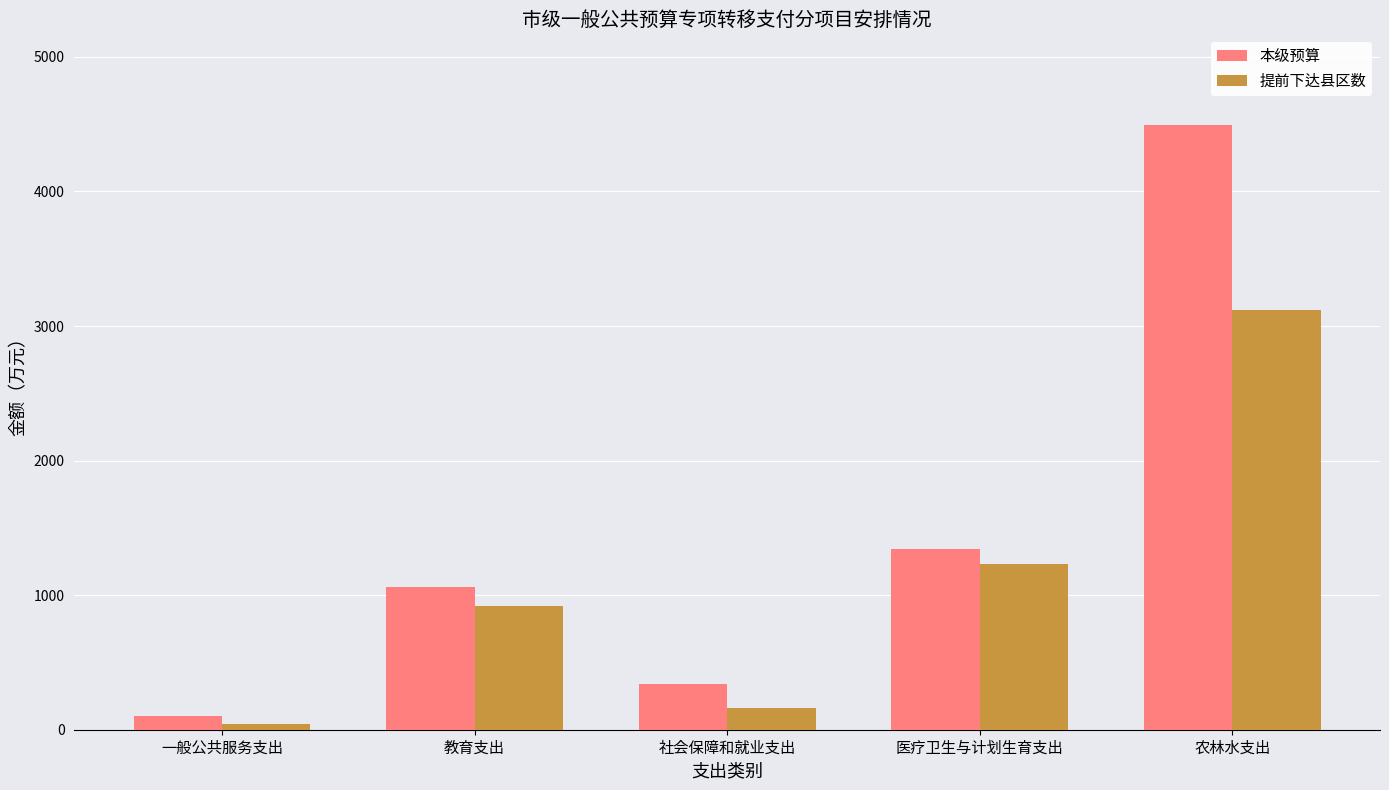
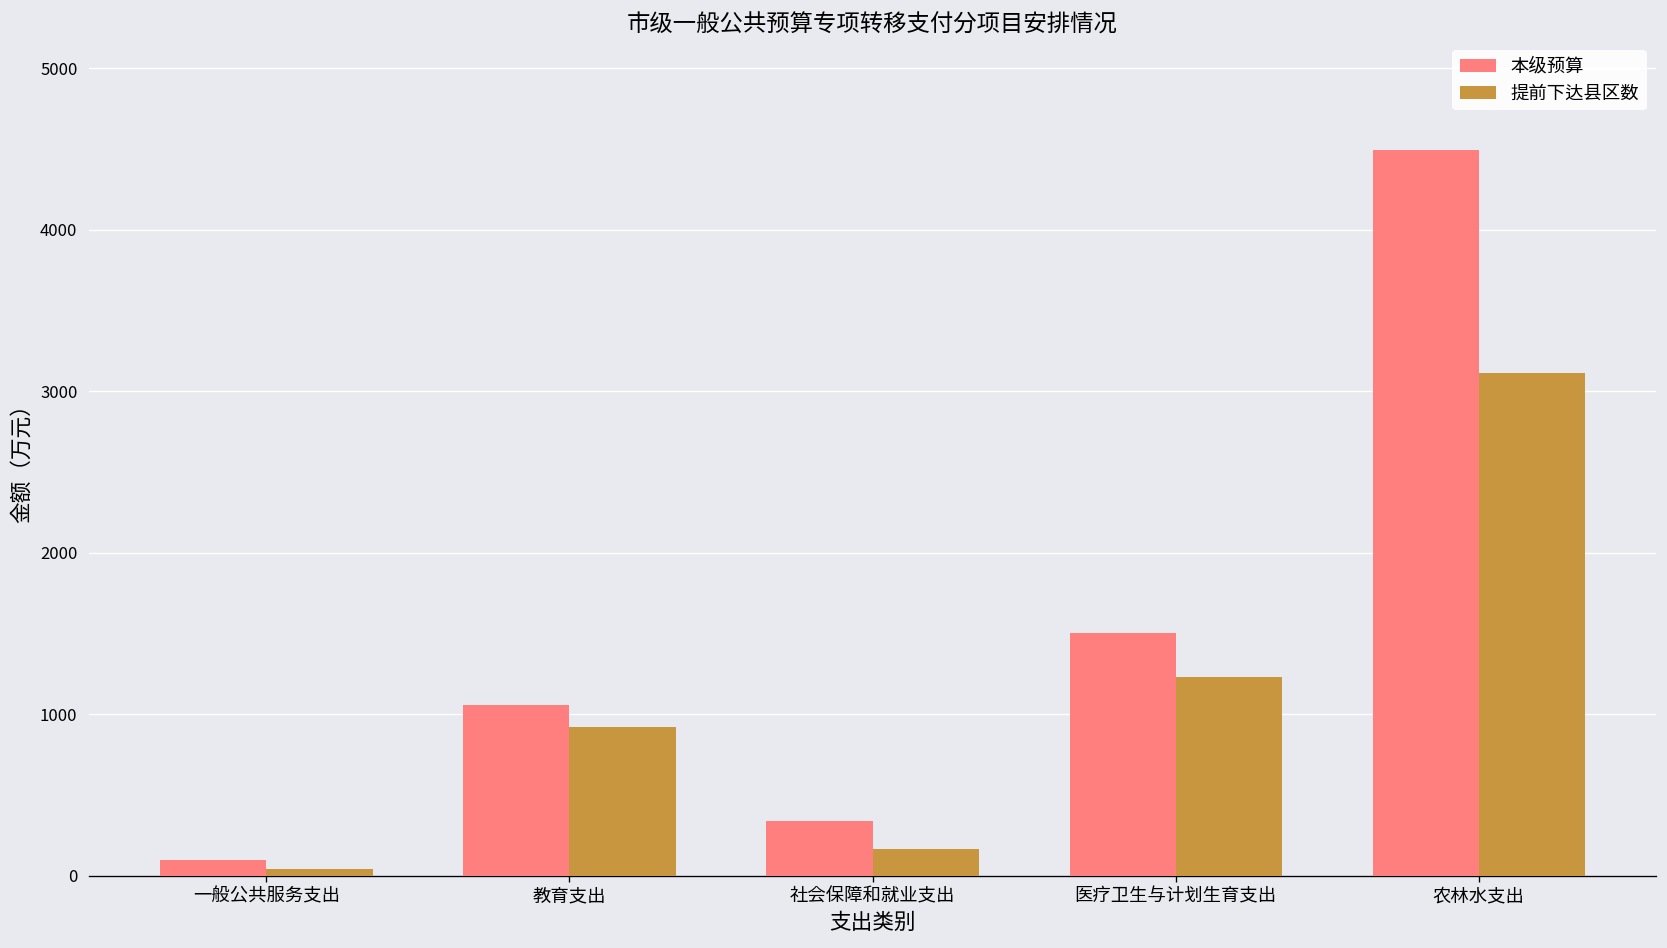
  {
    "本级预算": {
      "一般公共服务支出": 100,
      "教育支出": 1060,
      "社会保障和就业支出": 340,
-     "医疗卫生与计划生育支出": 1340,
+     "医疗卫生与计划生育支出": 1500,
      "农林水支出": 4490
    },
    "提前下达县区数": {
      "一般公共服务支出": 40,
      "教育支出": 920,
      "社会保障和就业支出": 170,
      "医疗卫生与计划生育支出": 1230,
      "农林水支出": 3120
    }
  }
